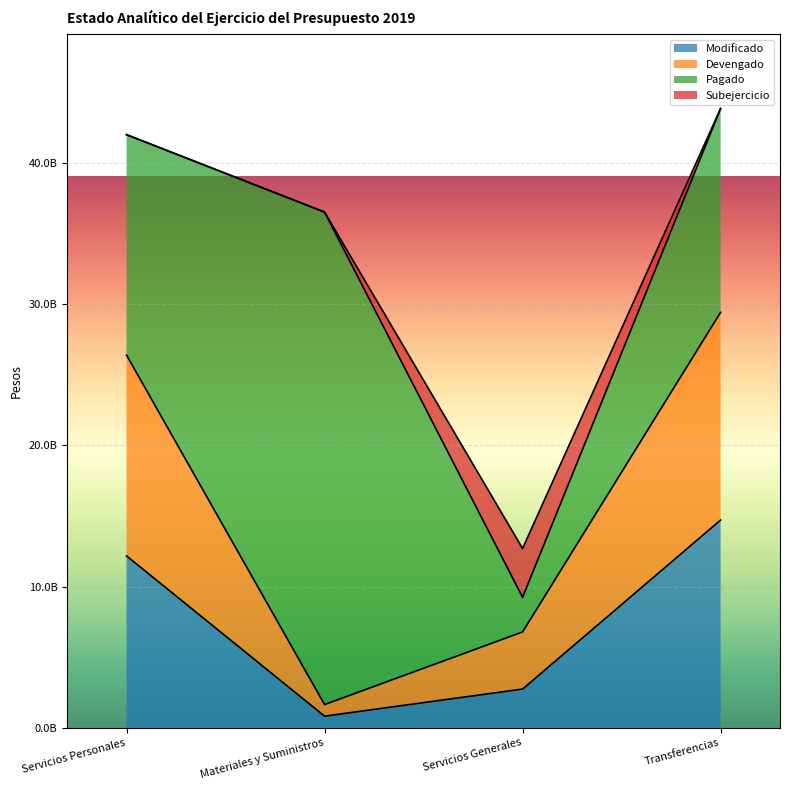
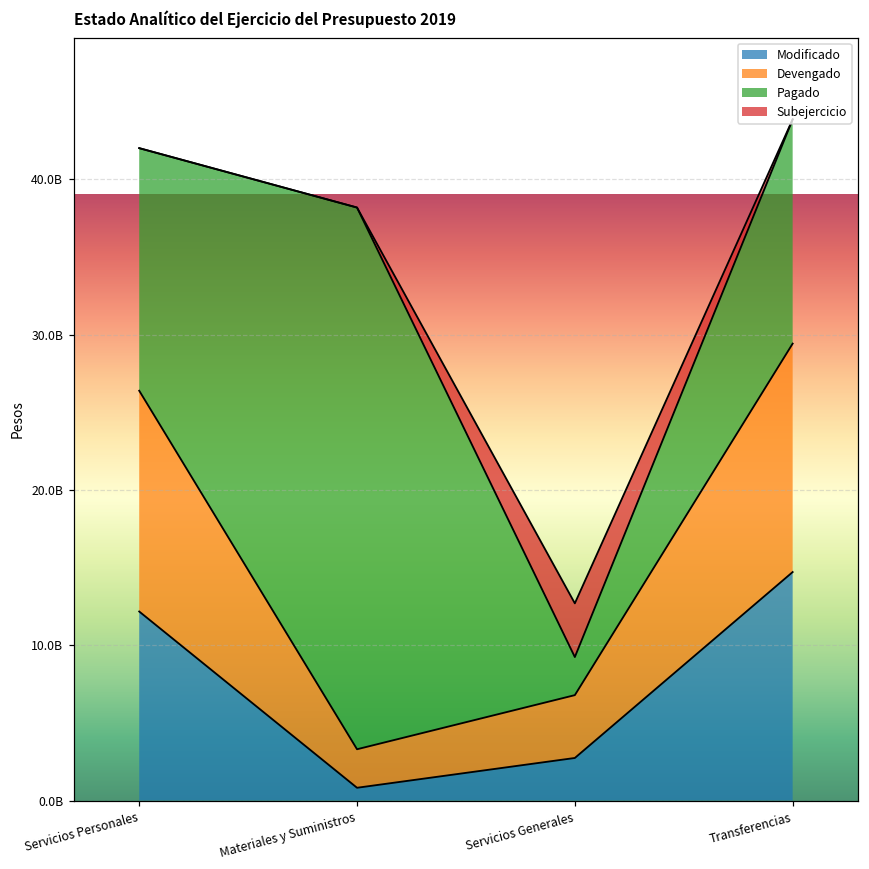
  {
    "Modificado": {
      "Servicios Personales": 12200000000,
      "Materiales y Suministros": 800000000,
      "Servicios Generales": 2700000000,
      "Transferencias": 14700000000
    },
    "Devengado": {
      "Servicios Personales": 14200000000,
-     "Materiales y Suministros": 800000000,
+     "Materiales y Suministros": 2500000000,
      "Servicios Generales": 4000000000,
      "Transferencias": 14700000000
    },
    "Pagado": {
      "Servicios Generales": 2500000000
    },
    "Subejercicio": {
      "Servicios Generales": 3500000000
    }
  }
